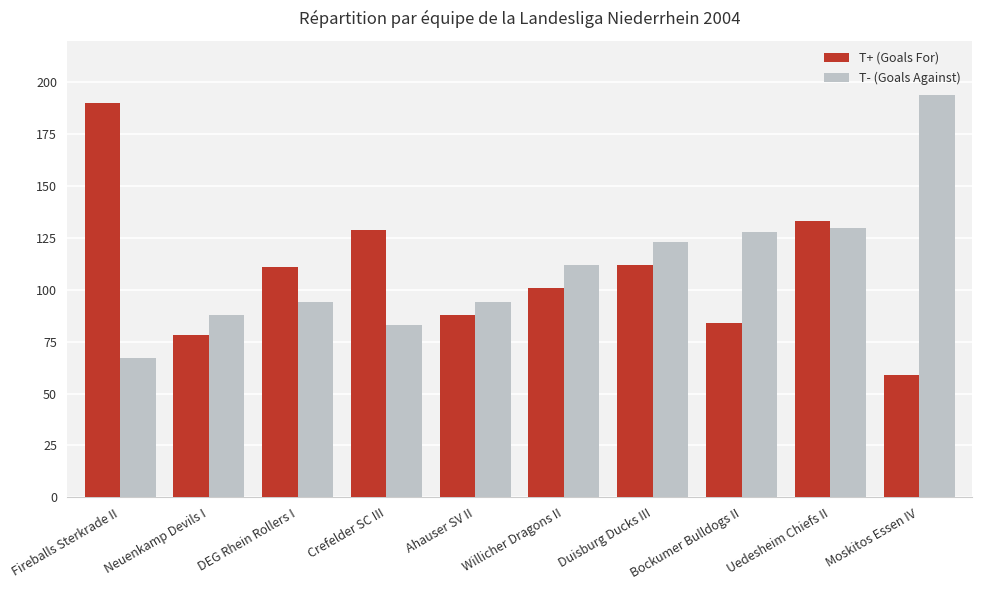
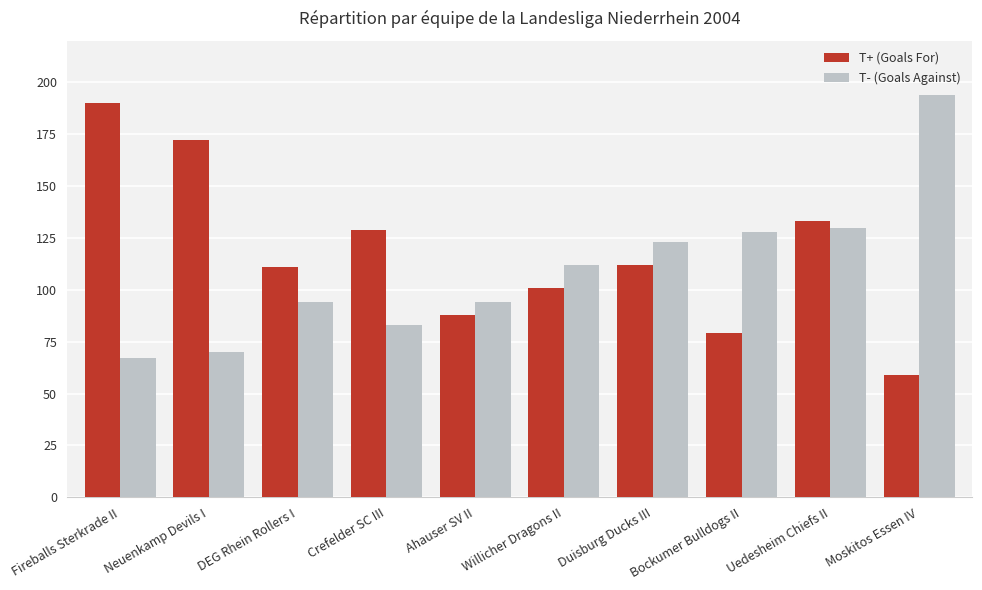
  {
    "T+ (Goals For)": {
      "Fireballs Sterkrade II": 190,
-     "Neuenkamp Devils I": 78,
+     "Neuenkamp Devils I": 172,
      "DEG Rhein Rollers I": 111,
      "Crefelder SC III": 129,
      "Ahauser SV II": 88,
      "Willicher Dragons II": 101,
      "Duisburg Ducks III": 112,
-     "Bockumer Bulldogs II": 84,
+     "Bockumer Bulldogs II": 79,
      "Uedesheim Chiefs II": 133,
      "Moskitos Essen IV": 59
    },
    "T- (Goals Against)": {
      "Fireballs Sterkrade II": 67,
-     "Neuenkamp Devils I": 88,
+     "Neuenkamp Devils I": 70,
      "DEG Rhein Rollers I": 94,
      "Crefelder SC III": 83,
      "Ahauser SV II": 94,
      "Willicher Dragons II": 112,
      "Duisburg Ducks III": 123,
      "Bockumer Bulldogs II": 128,
      "Uedesheim Chiefs II": 130,
      "Moskitos Essen IV": 194
    }
  }
